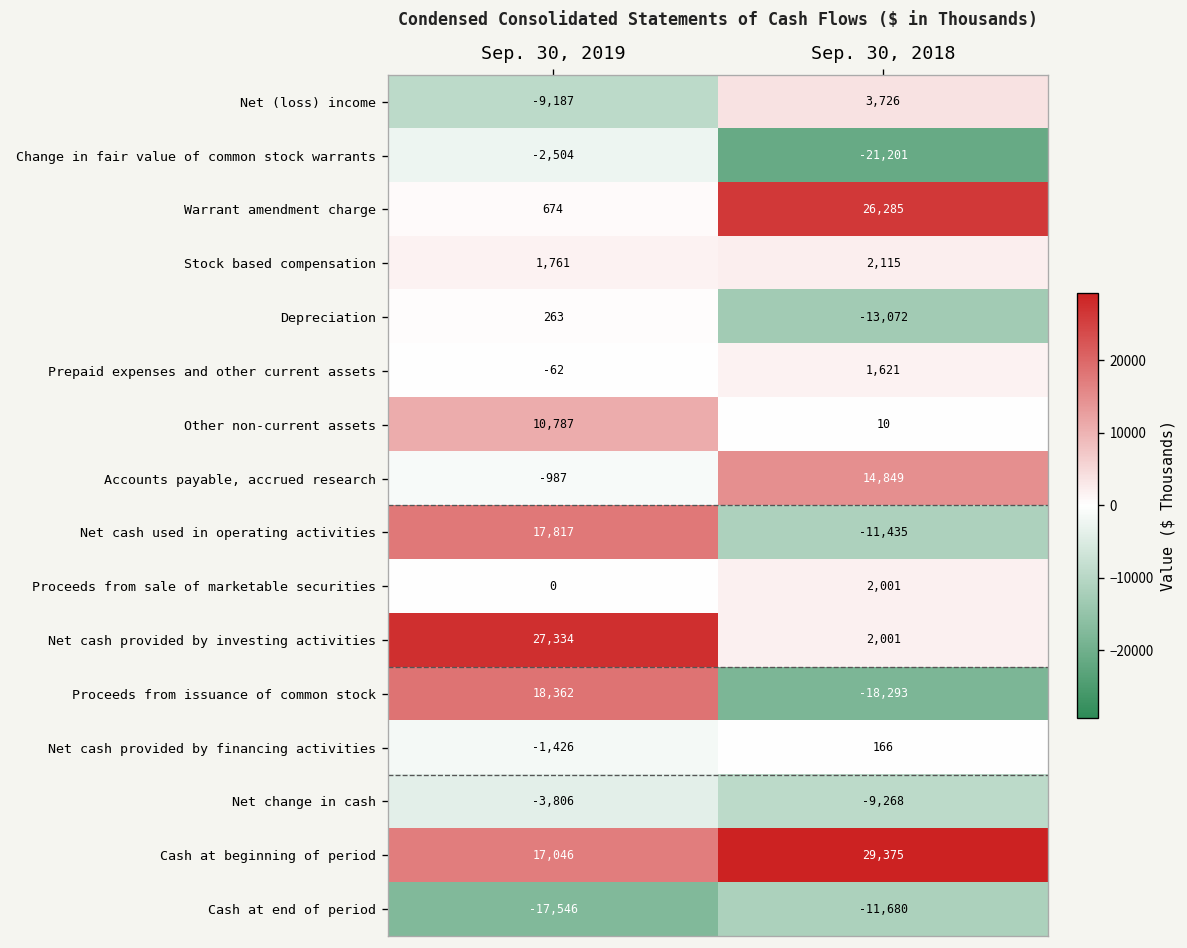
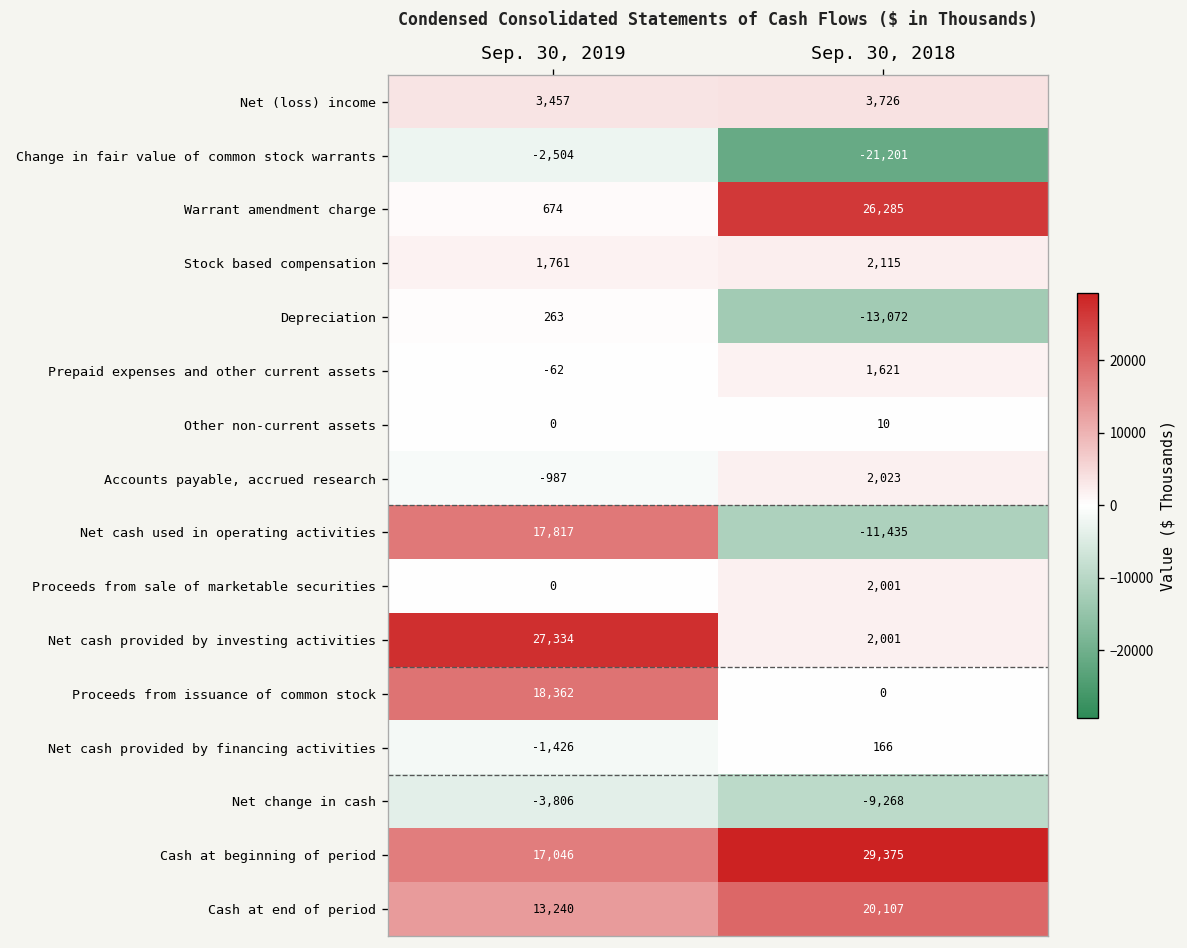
  {
    "Net (loss) income": {
-     "Sep. 30, 2019": "-9,187",
+     "Sep. 30, 2019": "3,457",
      "Sep. 30, 2018": "3,726"
    },
    "Change in fair value of common stock warrants": {
      "Sep. 30, 2019": "-2,504",
      "Sep. 30, 2018": "-21,201"
    },
    "Warrant amendment charge": {
      "Sep. 30, 2019": "674",
      "Sep. 30, 2018": "26,285"
    },
    "Stock based compensation": {
      "Sep. 30, 2019": "1,761",
      "Sep. 30, 2018": "2,115"
    },
    "Depreciation": {
      "Sep. 30, 2019": "263",
      "Sep. 30, 2018": "-13,072"
    },
    "Prepaid expenses and other current assets": {
      "Sep. 30, 2019": "-62",
      "Sep. 30, 2018": "1,621"
    },
    "Other non-current assets": {
-     "Sep. 30, 2019": "10,787",
+     "Sep. 30, 2019": "0",
      "Sep. 30, 2018": "10"
    },
    "Accounts payable, accrued research": {
      "Sep. 30, 2019": "-987",
-     "Sep. 30, 2018": "14,849"
+     "Sep. 30, 2018": "2,023"
    },
    "Net cash used in operating activities": {
      "Sep. 30, 2019": "17,817",
      "Sep. 30, 2018": "-11,435"
    },
    "Proceeds from sale of marketable securities": {
      "Sep. 30, 2019": "0",
      "Sep. 30, 2018": "2,001"
    },
    "Net cash provided by investing activities": {
      "Sep. 30, 2019": "27,334",
      "Sep. 30, 2018": "2,001"
    },
    "Proceeds from issuance of common stock": {
      "Sep. 30, 2019": "18,362",
-     "Sep. 30, 2018": "-18,293"
+     "Sep. 30, 2018": "0"
    },
    "Net cash provided by financing activities": {
      "Sep. 30, 2019": "-1,426",
      "Sep. 30, 2018": "166"
    },
    "Net change in cash": {
      "Sep. 30, 2019": "-3,806",
      "Sep. 30, 2018": "-9,268"
    },
    "Cash at beginning of period": {
      "Sep. 30, 2019": "17,046",
      "Sep. 30, 2018": "29,375"
    },
    "Cash at end of period": {
-     "Sep. 30, 2019": "-17,546",
-     "Sep. 30, 2018": "-11,680"
+     "Sep. 30, 2019": "13,240",
+     "Sep. 30, 2018": "20,107"
    }
  }
